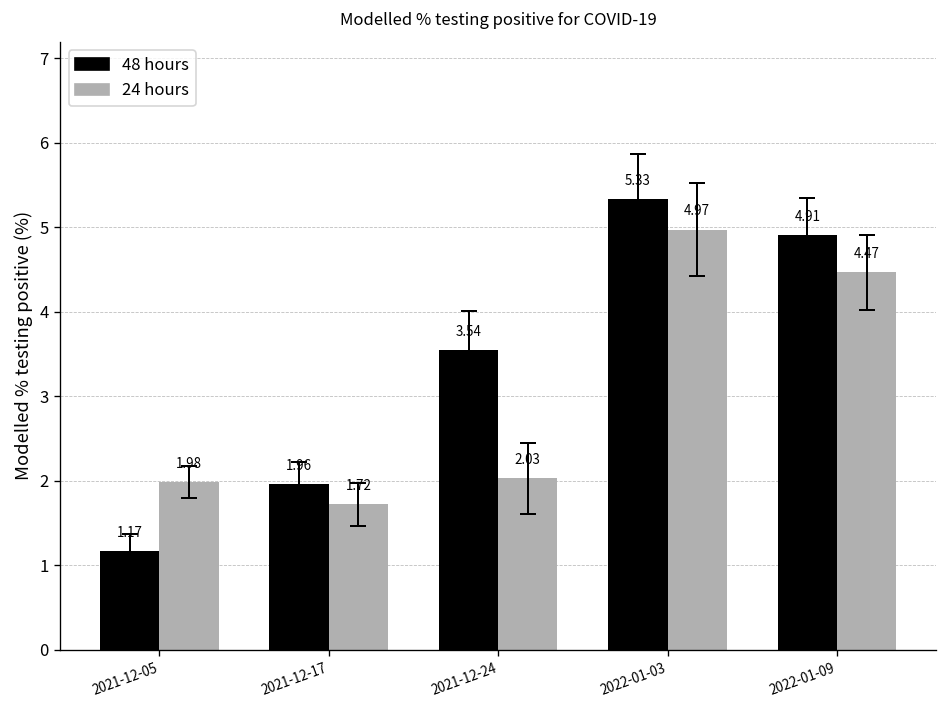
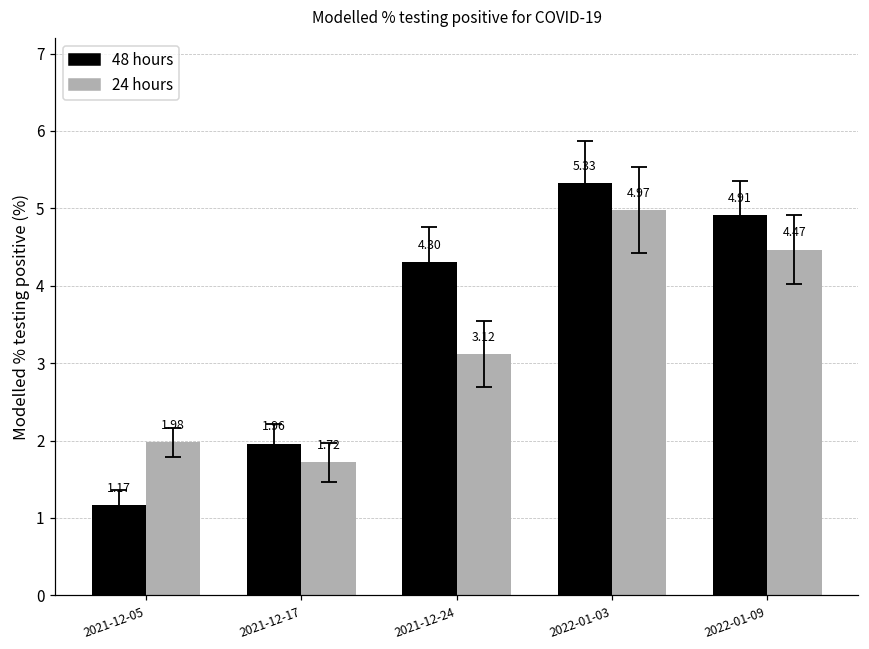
  {
    "48 hours": {
-     "2021-12-24": 3.54,
+     "2021-12-24": 4.30,
      "2022-01-03": 5.33,
      "2022-01-09": 4.91
    },
    "24 hours": {
-     "2021-12-24": 2.03,
+     "2021-12-24": 3.12,
      "2022-01-03": 4.97,
      "2022-01-09": 4.47
    }
  }
